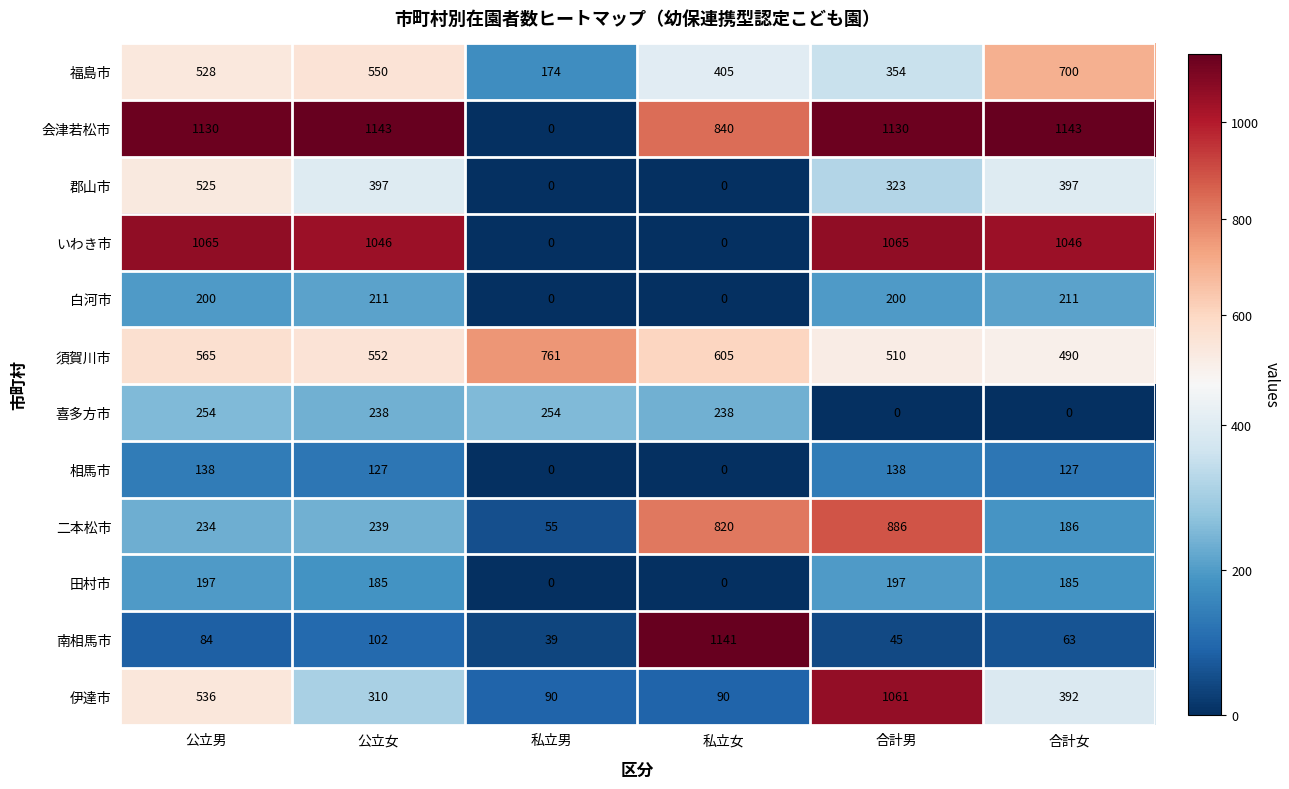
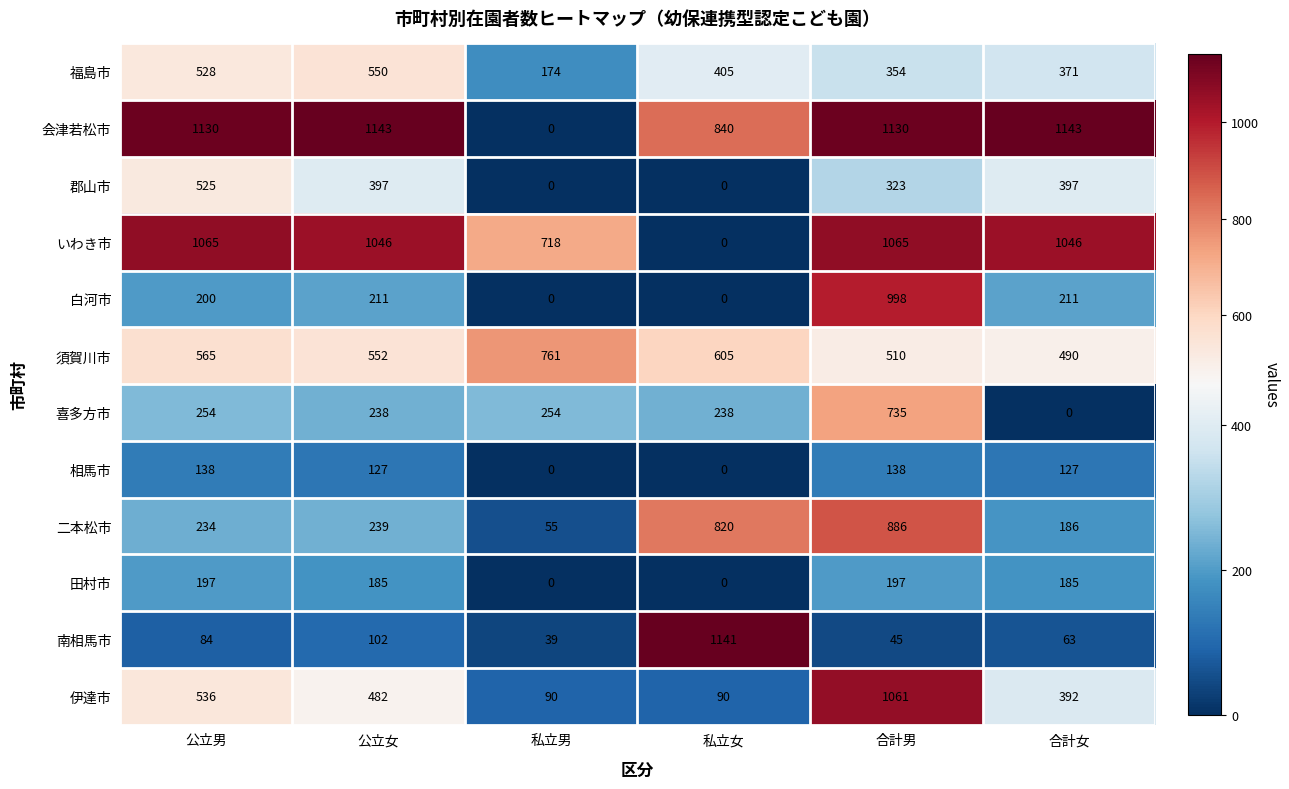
  {
    "福島市": {
      "公立男": 528,
      "公立女": 550,
      "私立男": 174,
      "私立女": 405,
      "合計男": 354,
-     "合計女": 700
+     "合計女": 371
    },
    "会津若松市": {
      "公立男": 1130,
      "公立女": 1143,
      "私立男": 0,
      "私立女": 840,
      "合計男": 1130,
      "合計女": 1143
    },
    "郡山市": {
      "公立男": 525,
      "公立女": 397,
      "私立男": 0,
      "私立女": 0,
      "合計男": 323,
      "合計女": 397
    },
    "いわき市": {
      "公立男": 1065,
      "公立女": 1046,
-     "私立男": 0,
+     "私立男": 718,
      "私立女": 0,
      "合計男": 1065,
      "合計女": 1046
    },
    "白河市": {
      "公立男": 200,
      "公立女": 211,
      "私立男": 0,
      "私立女": 0,
-     "合計男": 200,
+     "合計男": 998,
      "合計女": 211
    },
    "須賀川市": {
      "公立男": 565,
      "公立女": 552,
      "私立男": 761,
      "私立女": 605,
      "合計男": 510,
      "合計女": 490
    },
    "喜多方市": {
      "公立男": 254,
      "公立女": 238,
      "私立男": 254,
      "私立女": 238,
-     "合計男": 0,
+     "合計男": 735,
      "合計女": 0
    },
    "相馬市": {
      "公立男": 138,
      "公立女": 127,
      "私立男": 0,
      "私立女": 0,
      "合計男": 138,
      "合計女": 127
    },
    "二本松市": {
      "公立男": 234,
      "公立女": 239,
      "私立男": 55,
      "私立女": 820,
      "合計男": 886,
      "合計女": 186
    },
    "田村市": {
      "公立男": 197,
      "公立女": 185,
      "私立男": 0,
      "私立女": 0,
      "合計男": 197,
      "合計女": 185
    },
    "南相馬市": {
      "公立男": 84,
      "公立女": 102,
      "私立男": 39,
      "私立女": 1141,
      "合計男": 45,
      "合計女": 63
    },
    "伊達市": {
      "公立男": 536,
-     "公立女": 310,
+     "公立女": 482,
      "私立男": 90,
      "私立女": 90,
      "合計男": 1061,
      "合計女": 392
    }
  }
